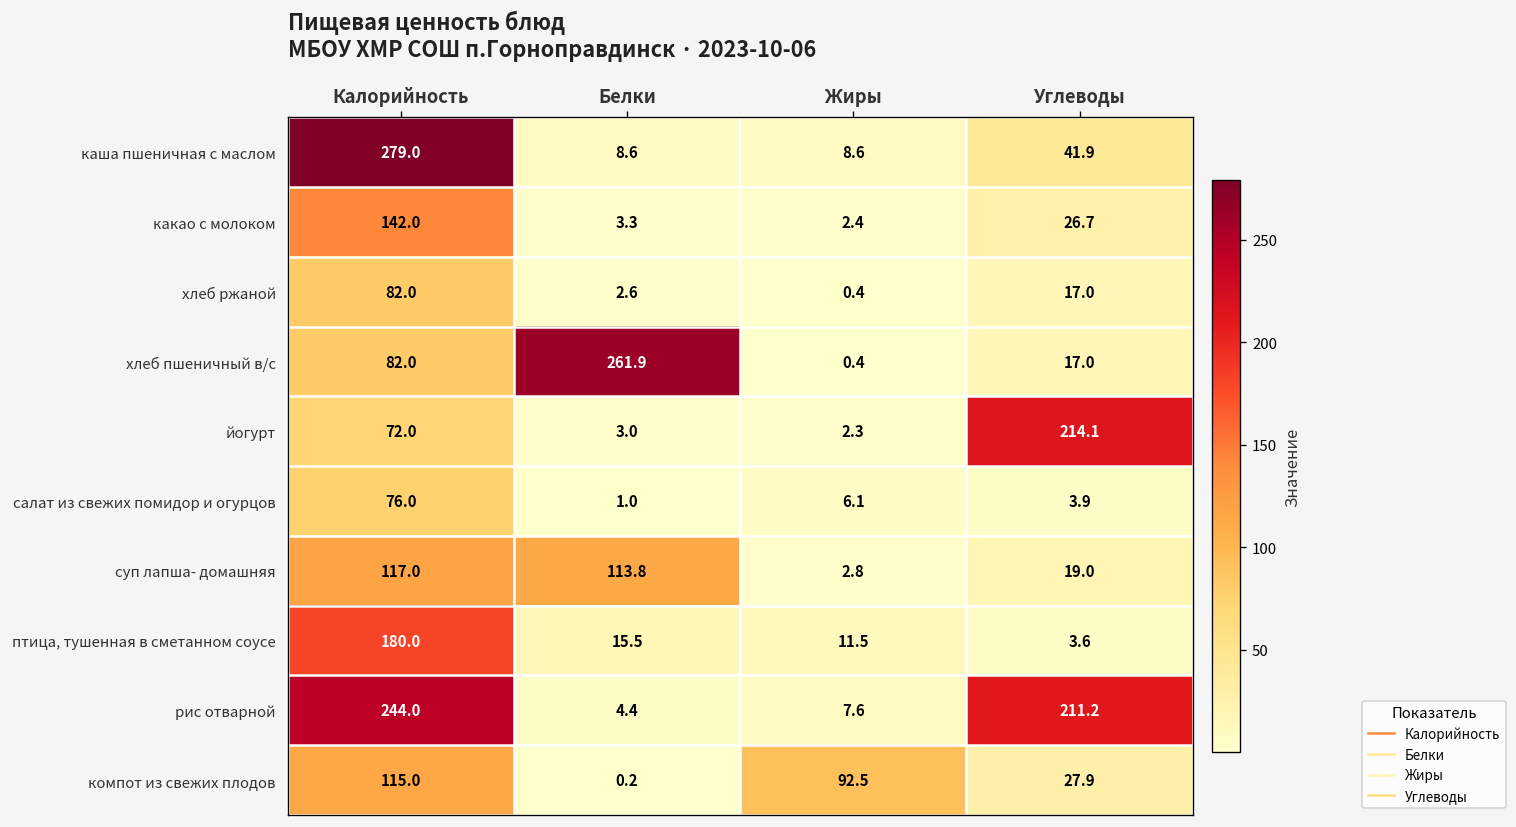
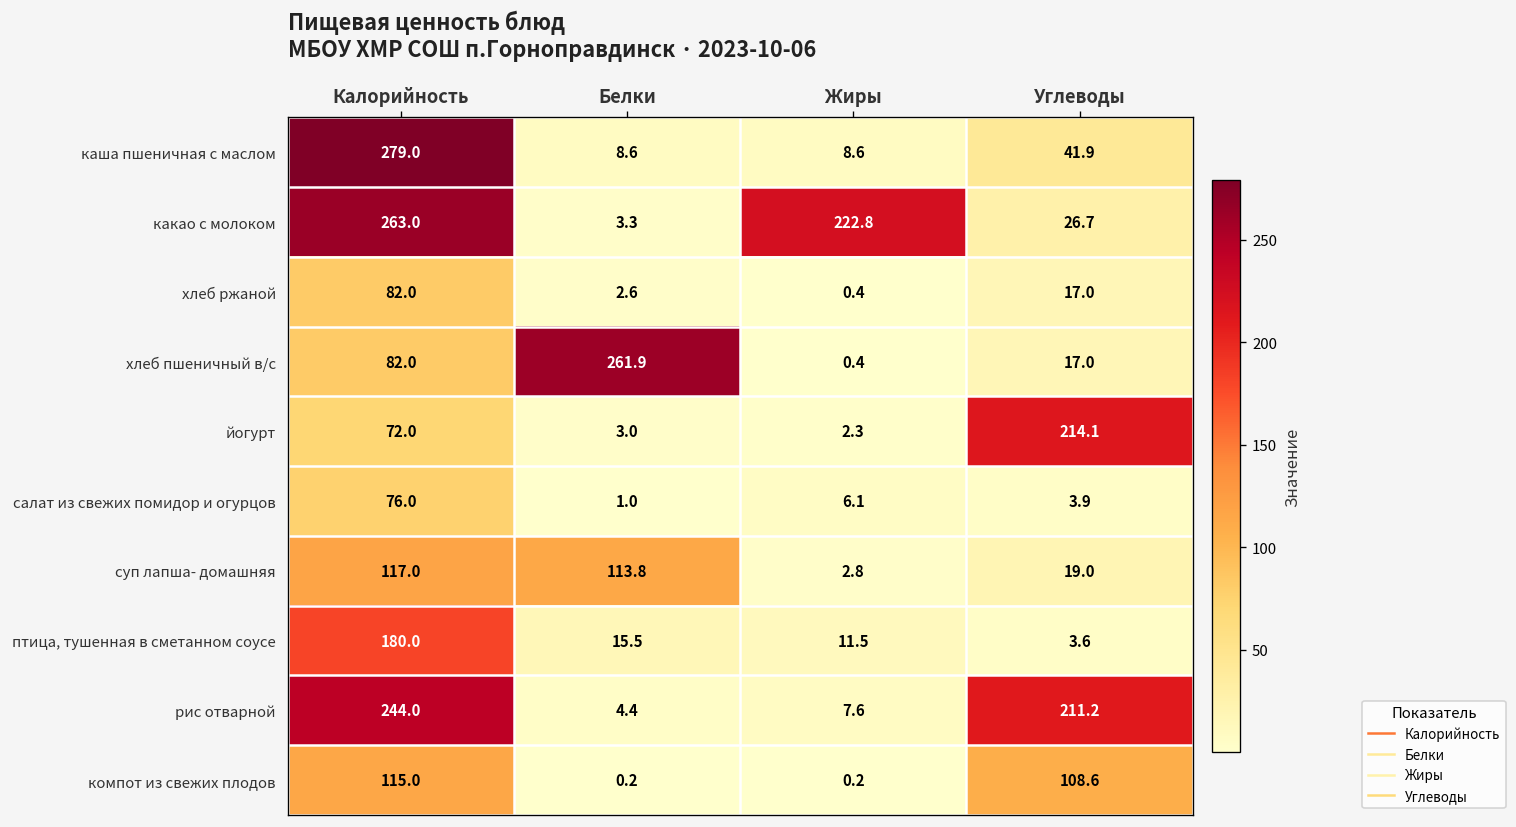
  {
    "каша пшеничная с маслом": {
      "Калорийность": 279.0,
      "Белки": 8.6,
      "Жиры": 8.6,
      "Углеводы": 41.9
    },
    "какао с молоком": {
-     "Калорийность": 142.0,
+     "Калорийность": 263.0,
      "Белки": 3.3,
-     "Жиры": 2.4,
+     "Жиры": 222.8,
      "Углеводы": 26.7
    },
    "хлеб ржаной": {
      "Калорийность": 82.0,
      "Белки": 2.6,
      "Жиры": 0.4,
      "Углеводы": 17.0
    },
    "хлеб пшеничный в/с": {
      "Калорийность": 82.0,
      "Белки": 261.9,
      "Жиры": 0.4,
      "Углеводы": 17.0
    },
    "йогурт": {
      "Калорийность": 72.0,
      "Белки": 3.0,
      "Жиры": 2.3,
      "Углеводы": 214.1
    },
    "салат из свежих помидор и огурцов": {
      "Калорийность": 76.0,
      "Белки": 1.0,
      "Жиры": 6.1,
      "Углеводы": 3.9
    },
    "суп лапша- домашняя": {
      "Калорийность": 117.0,
      "Белки": 113.8,
      "Жиры": 2.8,
      "Углеводы": 19.0
    },
    "птица, тушенная в сметанном соусе": {
      "Калорийность": 180.0,
      "Белки": 15.5,
      "Жиры": 11.5,
      "Углеводы": 3.6
    },
    "рис отварной": {
      "Калорийность": 244.0,
      "Белки": 4.4,
      "Жиры": 7.6,
      "Углеводы": 211.2
    },
    "компот из свежих плодов": {
      "Калорийность": 115.0,
      "Белки": 0.2,
-     "Жиры": 92.5,
-     "Углеводы": 27.9
+     "Жиры": 0.2,
+     "Углеводы": 108.6
    }
  }
